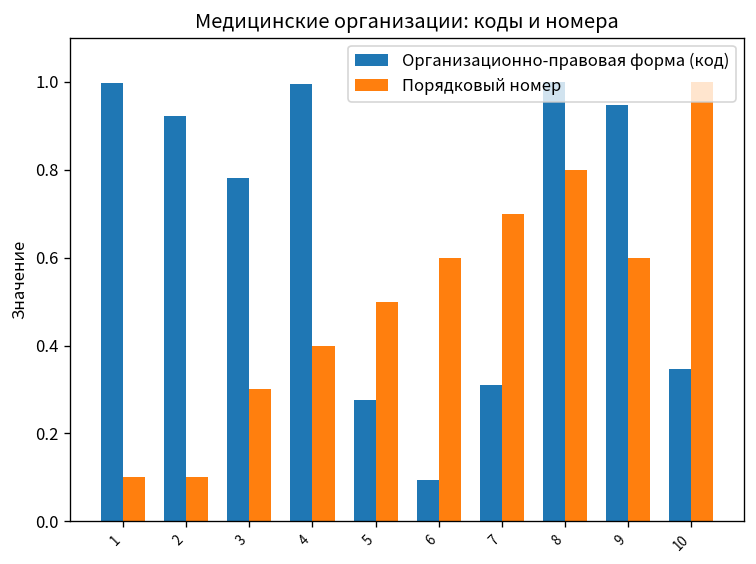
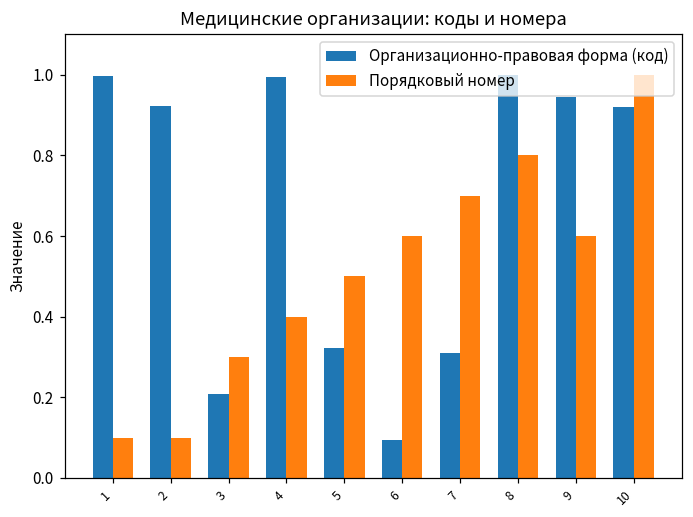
  {
    "Организационно-правовая форма (код)": {
      "1": 1.00,
      "2": 0.92,
-     "3": 0.78,
+     "3": 0.21,
      "4": 1.00,
-     "5": 0.28,
+     "5": 0.32,
      "6": 0.09,
      "7": 0.31,
      "9": 0.95,
-     "10": 0.35
+     "10": 0.92
    },
    "Порядковый номер": {
      "1": 0.10,
      "2": 0.10,
      "3": 0.30,
      "4": 0.40,
      "5": 0.50,
      "6": 0.60,
      "7": 0.70,
      "8": 0.80,
      "9": 0.60
    }
  }
